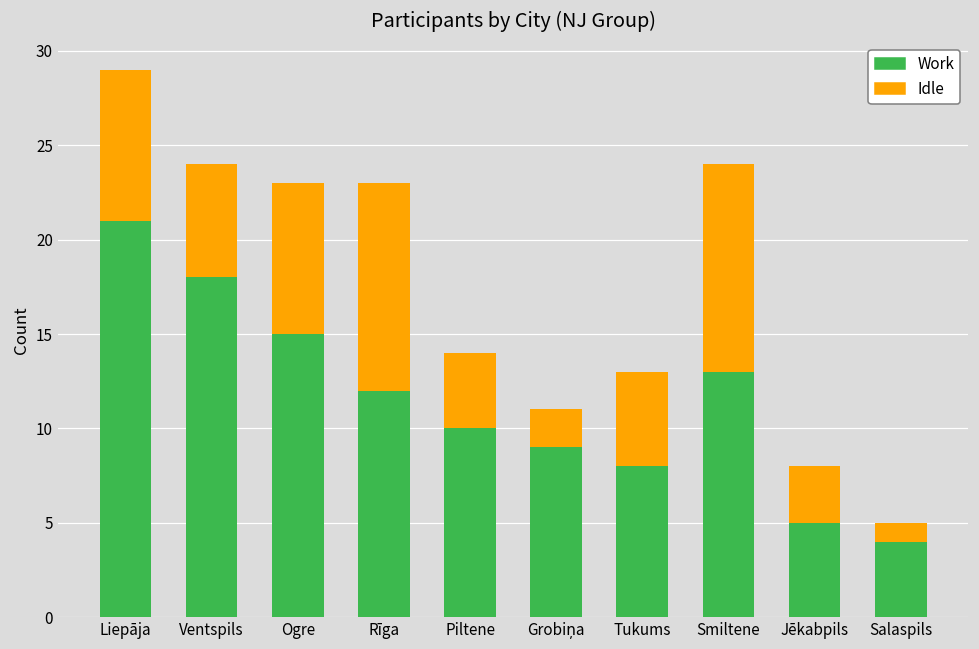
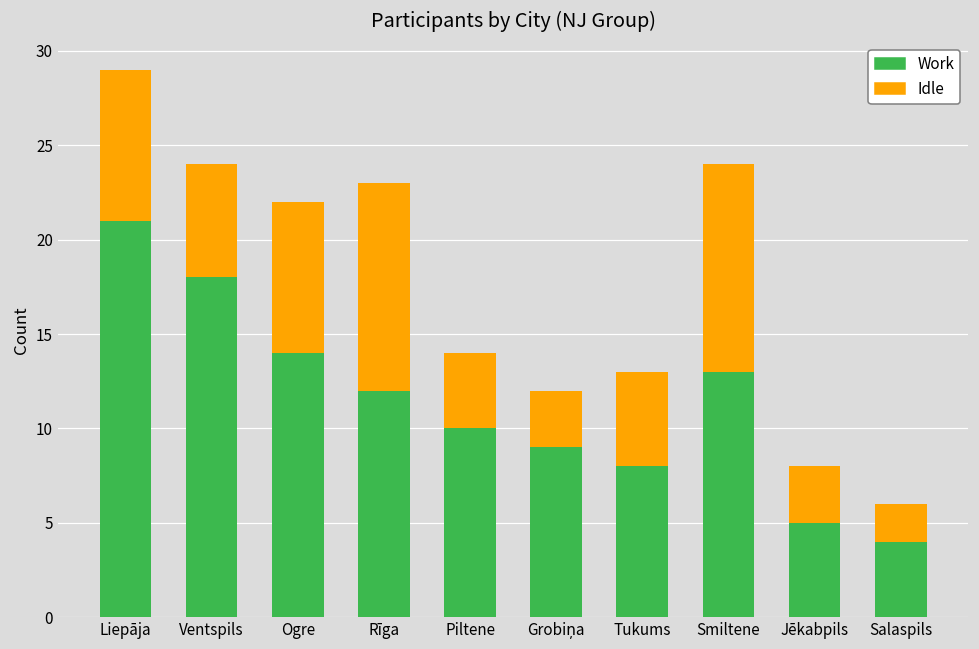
  {
    "Work": {
      "Liepāja": 21,
      "Ventspils": 18,
-     "Ogre": 15,
+     "Ogre": 14,
      "Rīga": 12,
      "Piltene": 10,
      "Grobiņa": 9,
      "Tukums": 8,
      "Smiltene": 13,
      "Jēkabpils": 5,
      "Salaspils": 4
    },
    "Idle": {
      "Liepāja": 8,
      "Ventspils": 6,
      "Ogre": 8,
      "Rīga": 11,
      "Piltene": 4,
-     "Grobiņa": 2,
+     "Grobiņa": 3,
      "Tukums": 5,
      "Smiltene": 11,
      "Jēkabpils": 3,
-     "Salaspils": 1
+     "Salaspils": 2
    }
  }
